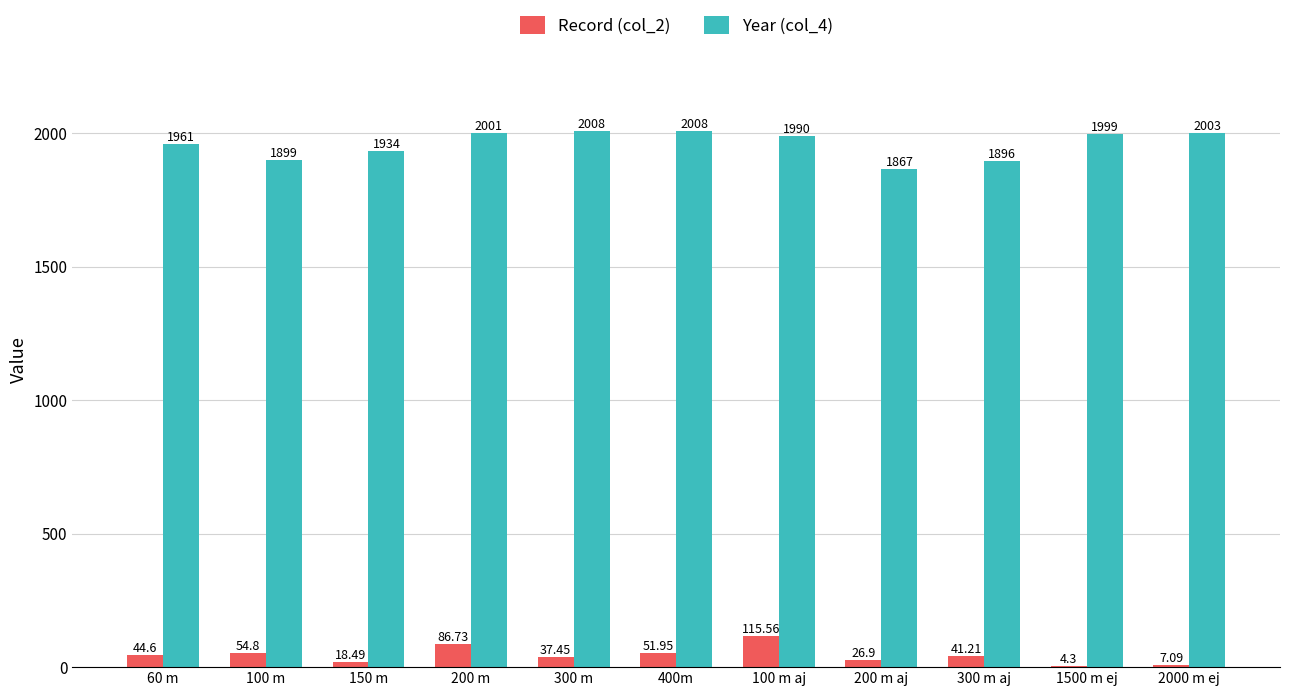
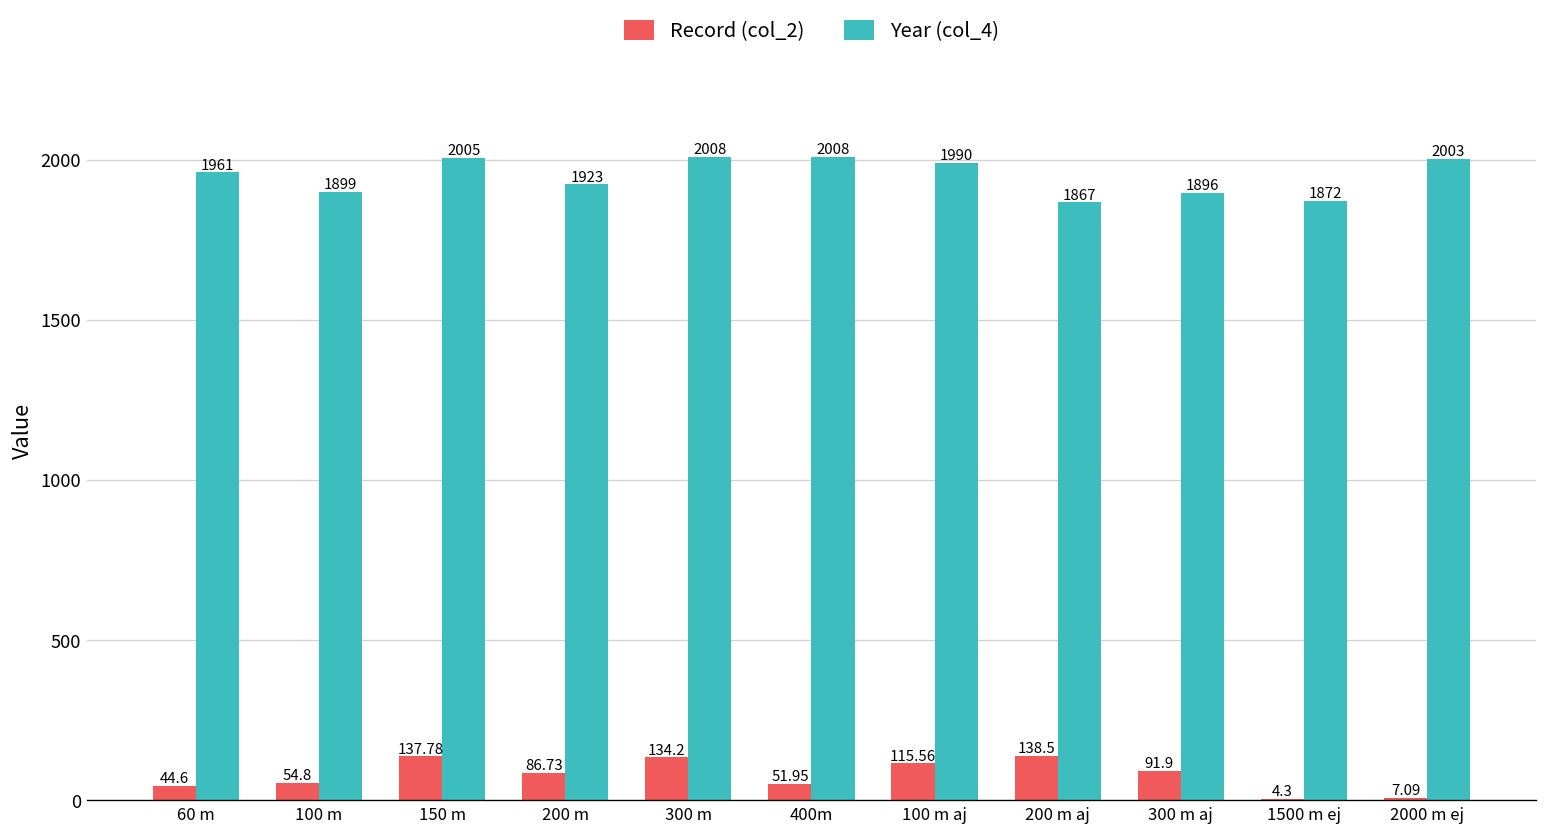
  {
    "Record (col_2)": {
      "60 m": 44.6,
      "100 m": 54.8,
-     "150 m": 18.49,
+     "150 m": 137.78,
      "200 m": 86.73,
-     "300 m": 37.45,
+     "300 m": 134.2,
      "400m": 51.95,
      "100 m aj": 115.56,
-     "200 m aj": 26.9,
-     "300 m aj": 41.21,
+     "200 m aj": 138.5,
+     "300 m aj": 91.9,
      "1500 m ej": 4.3,
      "2000 m ej": 7.09
    },
    "Year (col_4)": {
      "60 m": 1961,
      "100 m": 1899,
-     "150 m": 1934,
-     "200 m": 2001,
+     "150 m": 2005,
+     "200 m": 1923,
      "300 m": 2008,
      "400m": 2008,
      "100 m aj": 1990,
      "200 m aj": 1867,
      "300 m aj": 1896,
-     "1500 m ej": 1999,
+     "1500 m ej": 1872,
      "2000 m ej": 2003
    }
  }
